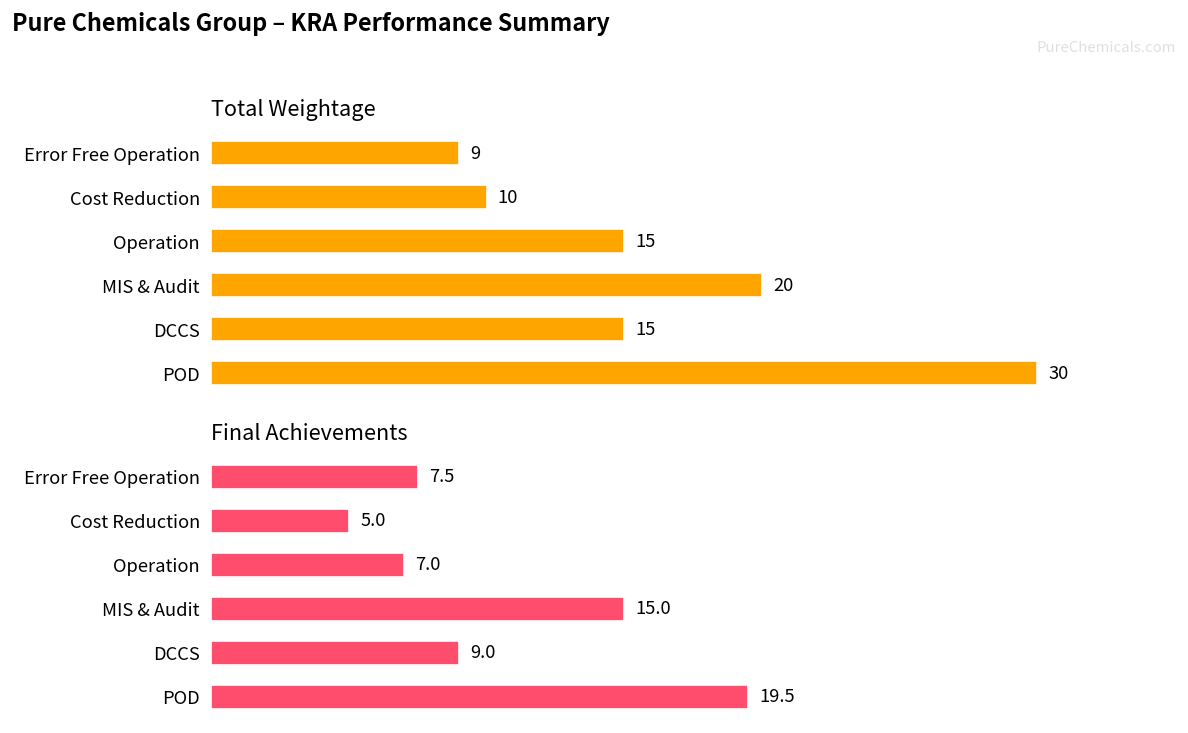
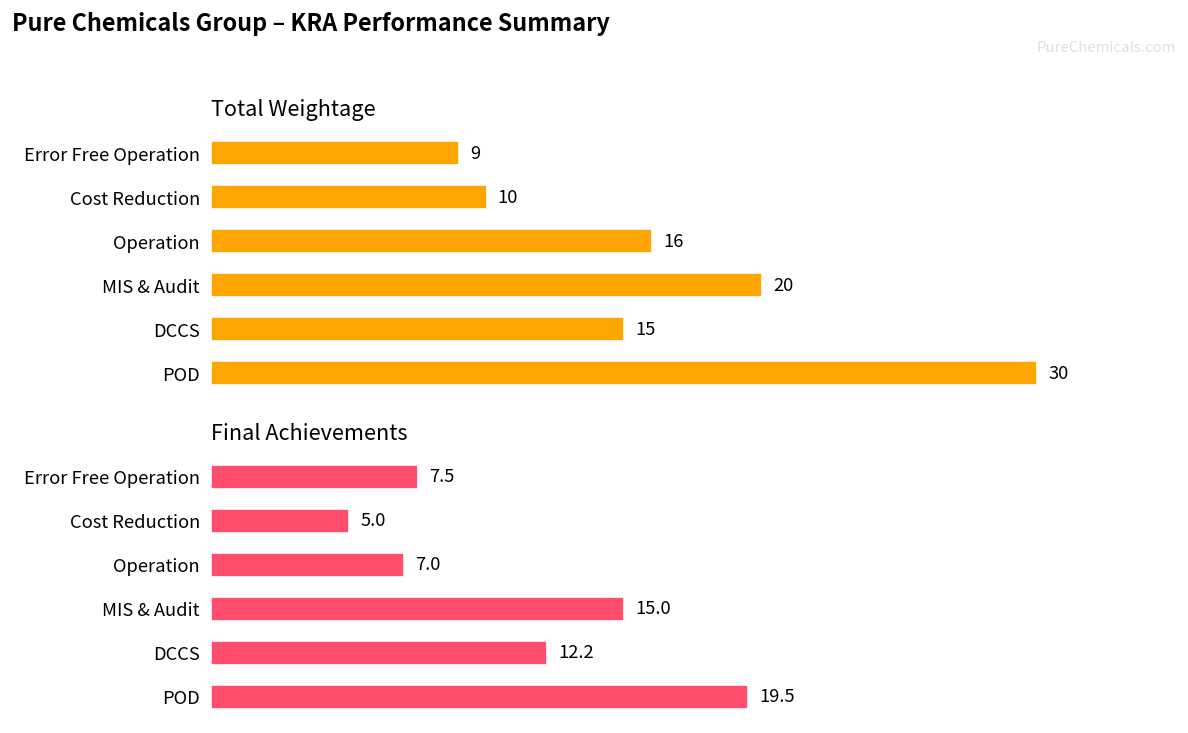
  {
    "Total Weightage": {
      "Error Free Operation": 9,
      "Cost Reduction": 10,
-     "Operation": 15,
+     "Operation": 16,
      "MIS & Audit": 20,
      "DCCS": 15,
      "POD": 30
    },
    "Final Achievements": {
      "Error Free Operation": 7.5,
      "Cost Reduction": 5.0,
      "Operation": 7.0,
      "MIS & Audit": 15.0,
-     "DCCS": 9.0,
+     "DCCS": 12.2,
      "POD": 19.5
    }
  }
